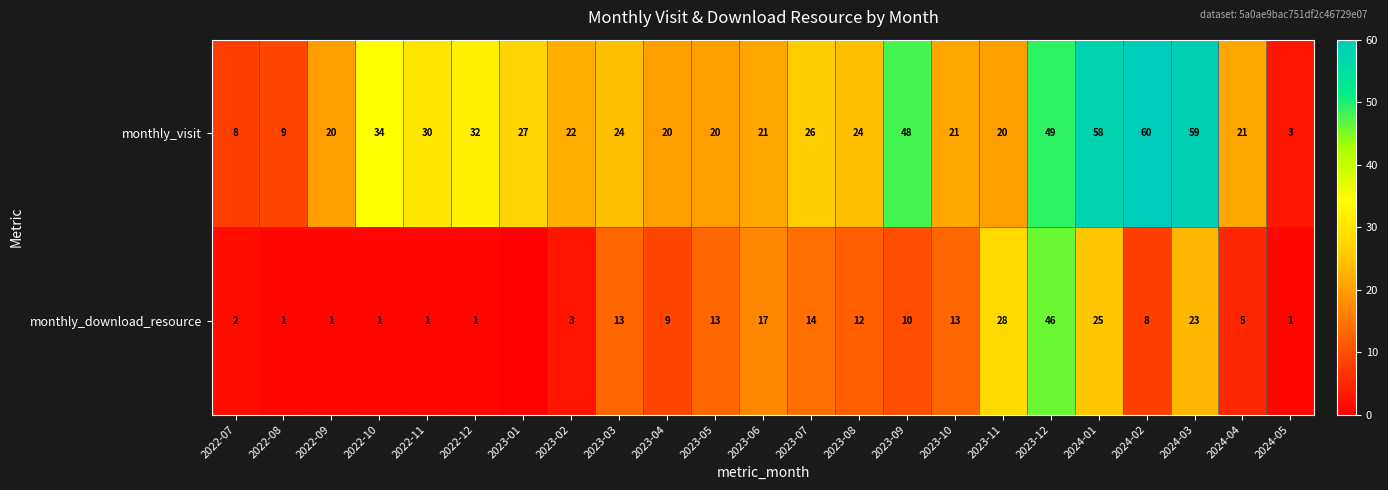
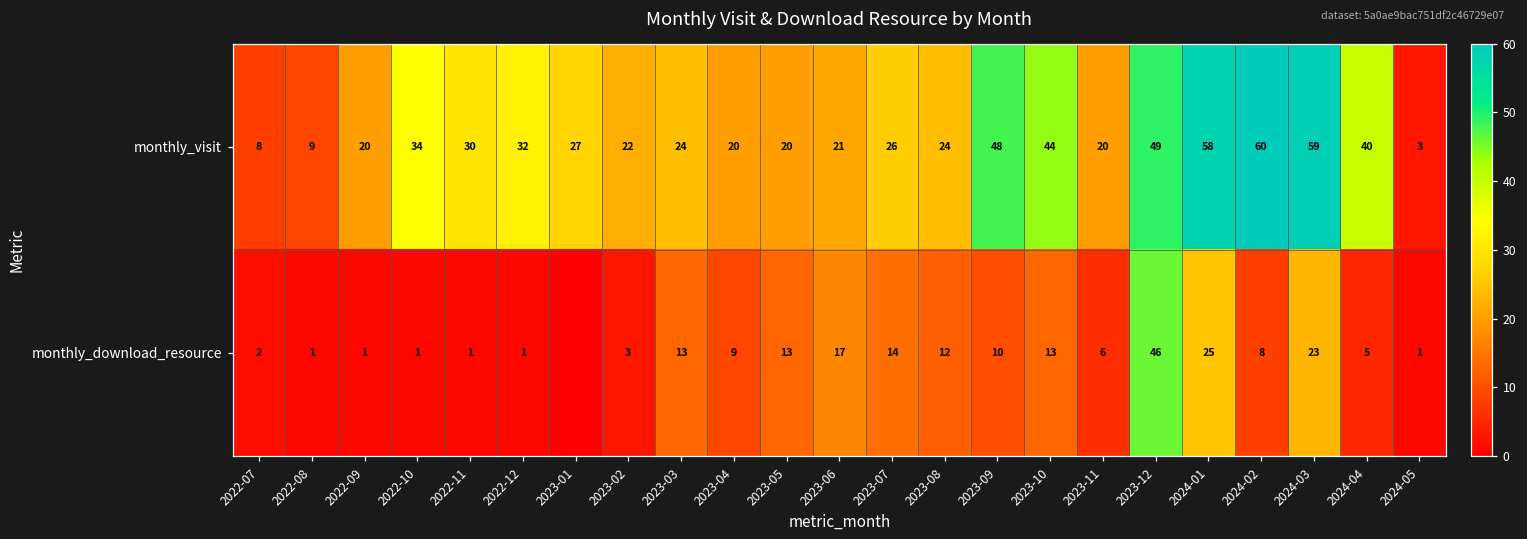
  {
    "monthly_visit": {
      "2022-07": 8,
      "2022-08": 9,
      "2022-09": 20,
      "2022-10": 34,
      "2022-11": 30,
      "2022-12": 32,
      "2023-01": 27,
      "2023-02": 22,
      "2023-03": 24,
      "2023-04": 20,
      "2023-05": 20,
      "2023-06": 21,
      "2023-07": 26,
      "2023-08": 24,
      "2023-09": 48,
-     "2023-10": 21,
+     "2023-10": 44,
      "2023-11": 20,
      "2023-12": 49,
      "2024-01": 58,
      "2024-02": 60,
      "2024-03": 59,
-     "2024-04": 21,
+     "2024-04": 40,
      "2024-05": 3
    },
    "monthly_download_resource": {
      "2022-07": 2,
      "2022-08": 1,
      "2022-09": 1,
      "2022-10": 1,
      "2022-11": 1,
      "2022-12": 1,
      "2023-02": 3,
      "2023-03": 13,
      "2023-04": 9,
      "2023-05": 13,
      "2023-06": 17,
      "2023-07": 14,
      "2023-08": 12,
      "2023-09": 10,
      "2023-10": 13,
-     "2023-11": 28,
+     "2023-11": 6,
      "2023-12": 46,
      "2024-01": 25,
      "2024-02": 8,
      "2024-03": 23,
      "2024-04": 5,
      "2024-05": 1
    }
  }
